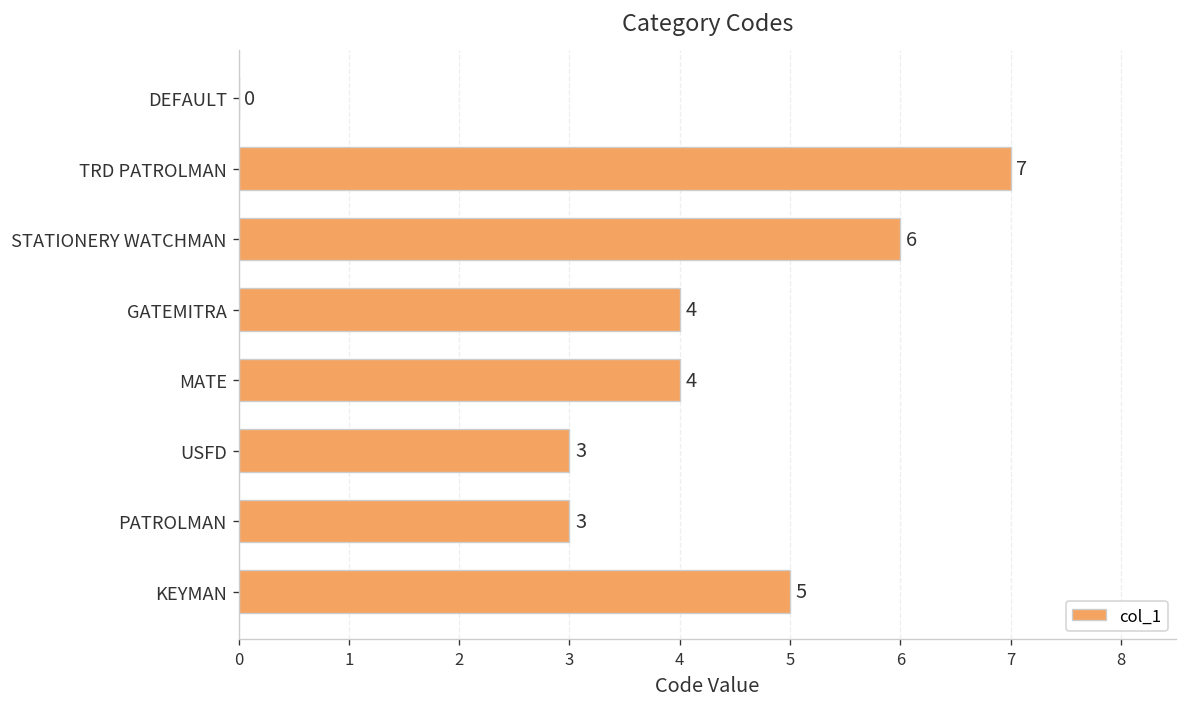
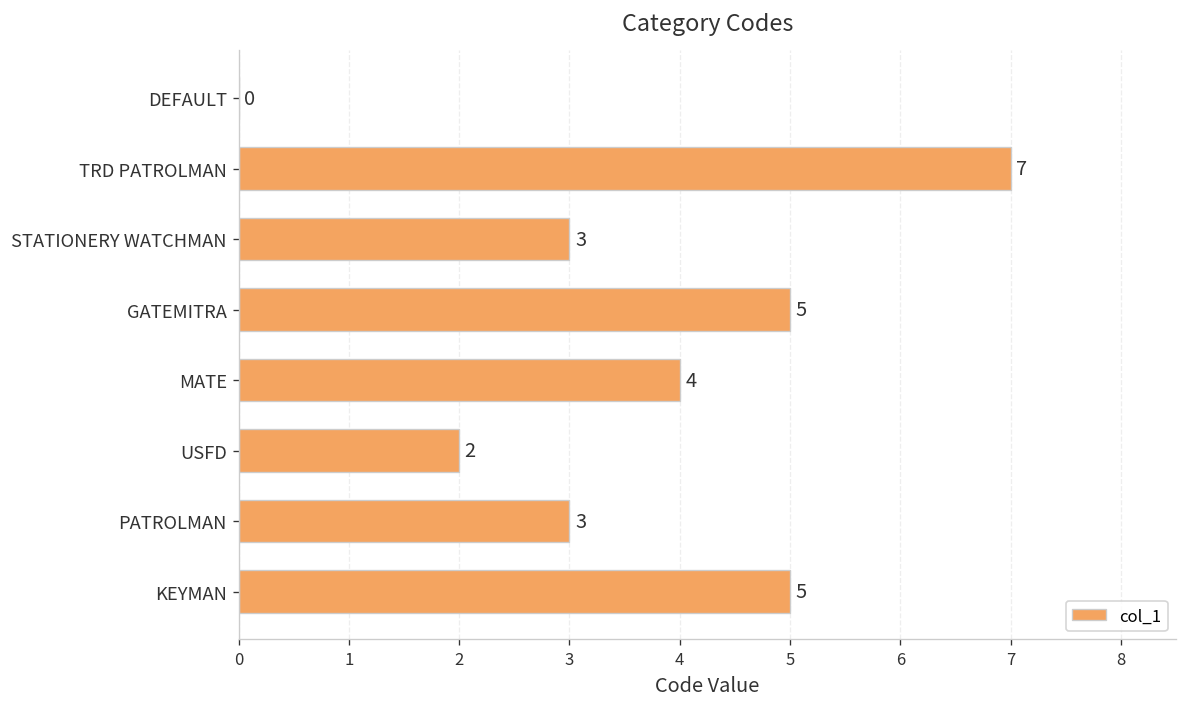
  {
    "DEFAULT": 0,
    "TRD PATROLMAN": 7,
-   "STATIONERY WATCHMAN": 6,
-   "GATEMITRA": 4,
+   "STATIONERY WATCHMAN": 3,
+   "GATEMITRA": 5,
    "MATE": 4,
-   "USFD": 3,
+   "USFD": 2,
    "PATROLMAN": 3,
    "KEYMAN": 5
  }
